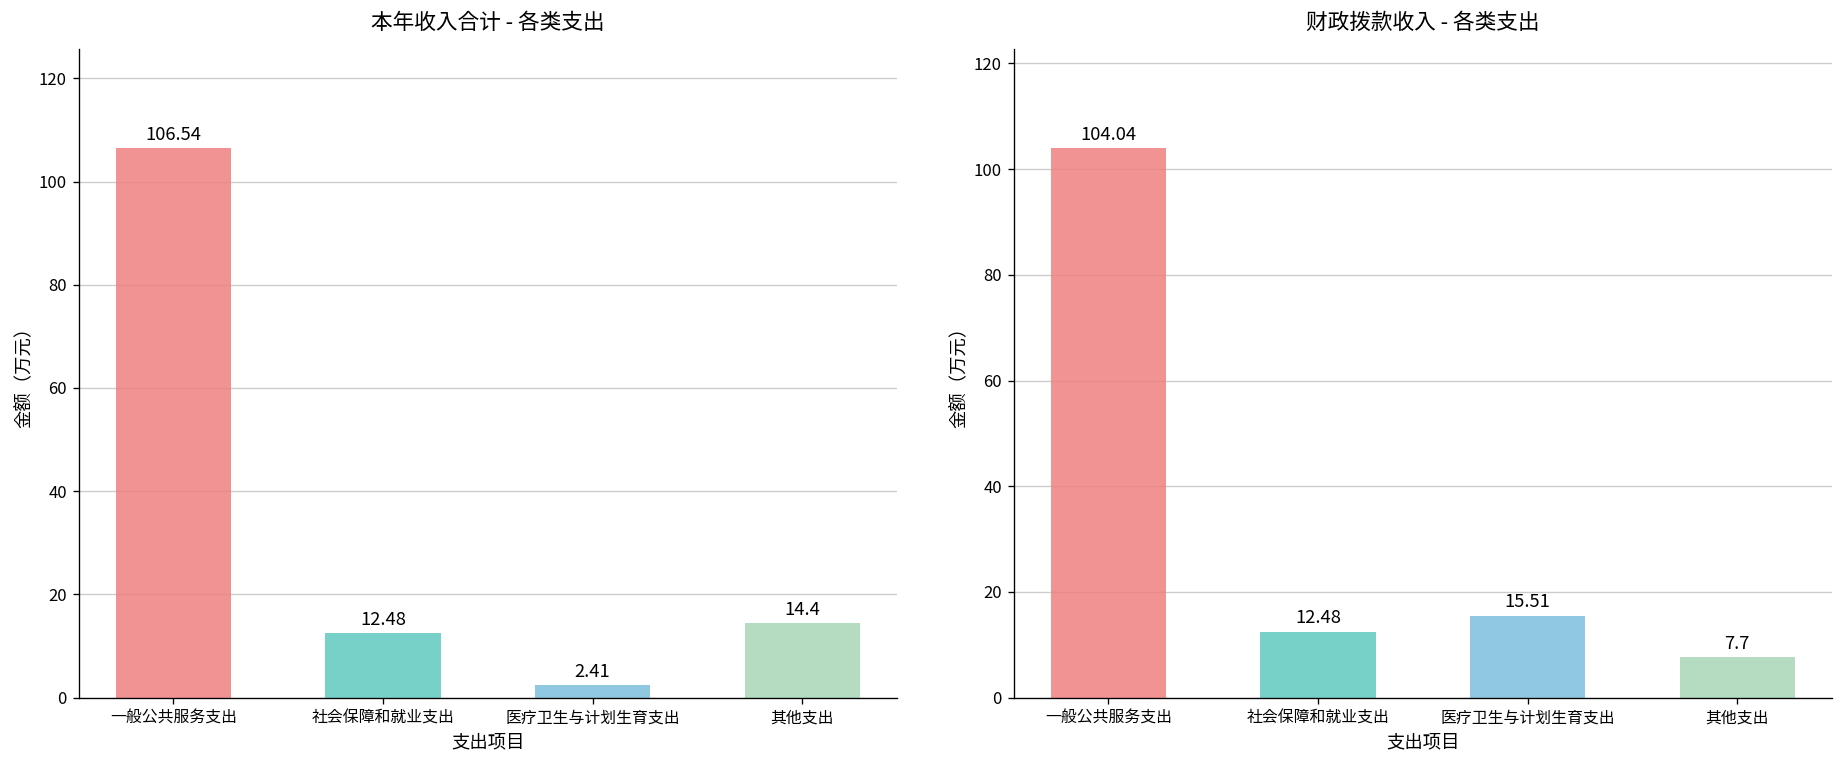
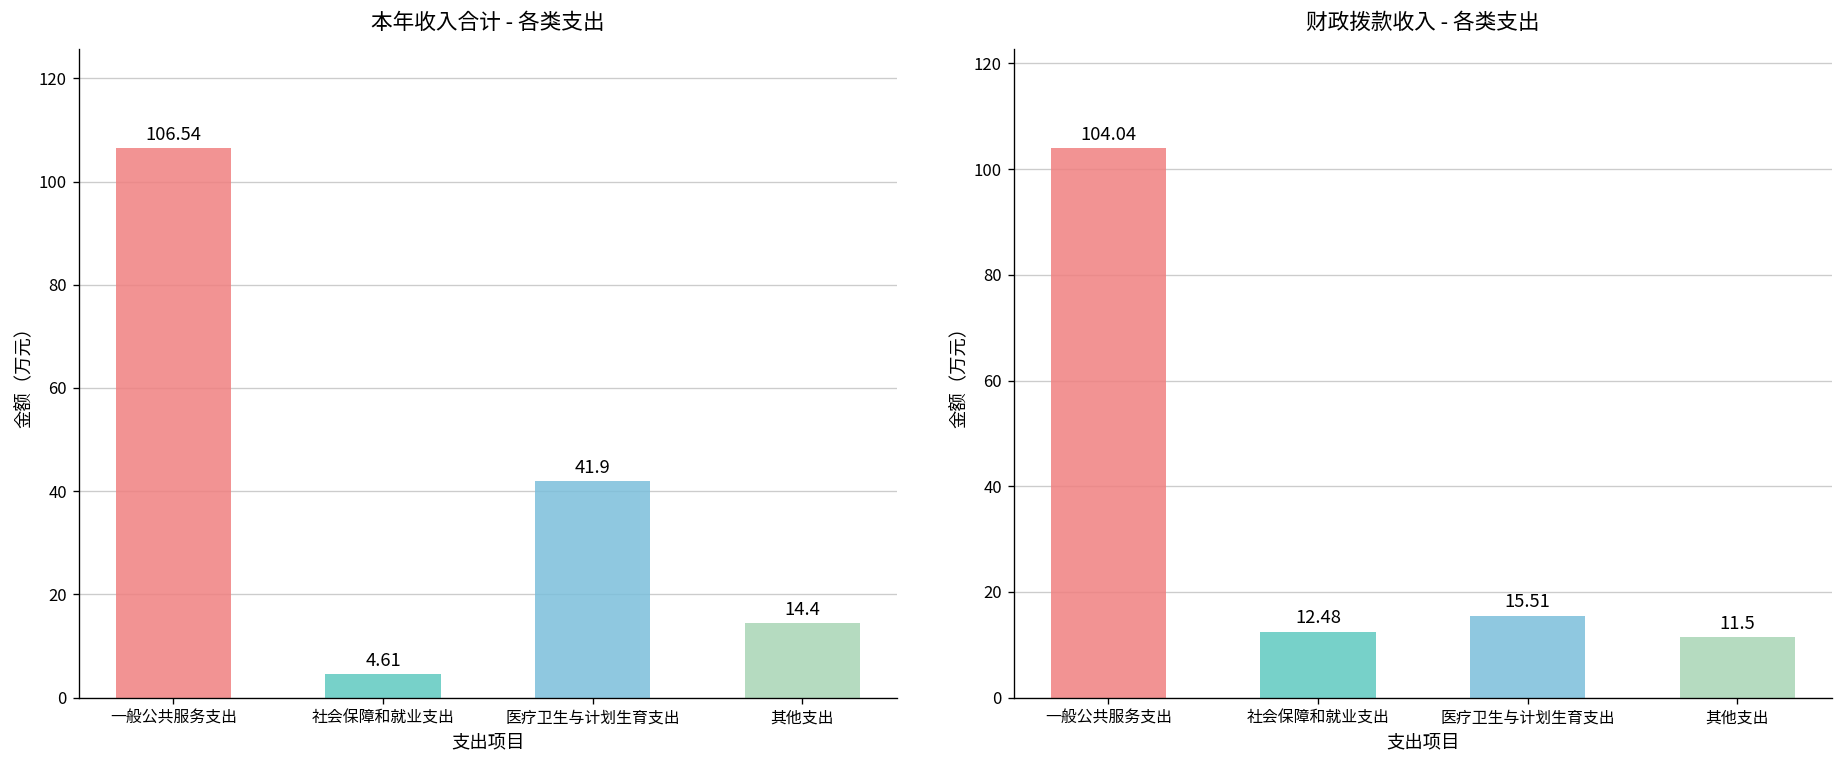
  {
    "本年收入合计 - 各类支出": {
      "一般公共服务支出": 106.54,
-     "社会保障和就业支出": 12.48,
-     "医疗卫生与计划生育支出": 2.41,
+     "社会保障和就业支出": 4.61,
+     "医疗卫生与计划生育支出": 41.9,
      "其他支出": 14.4
    },
    "财政拨款收入 - 各类支出": {
      "一般公共服务支出": 104.04,
      "社会保障和就业支出": 12.48,
      "医疗卫生与计划生育支出": 15.51,
-     "其他支出": 7.7
+     "其他支出": 11.5
    }
  }
